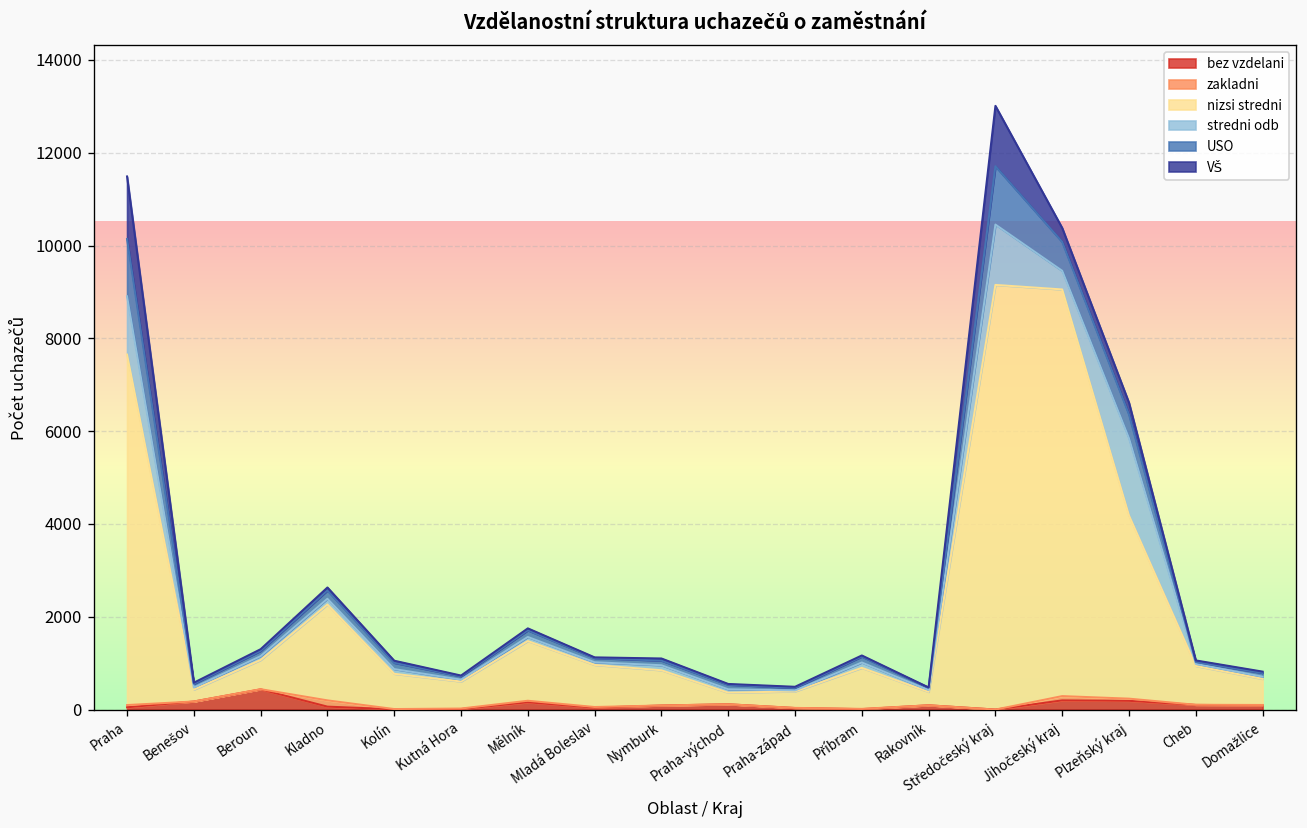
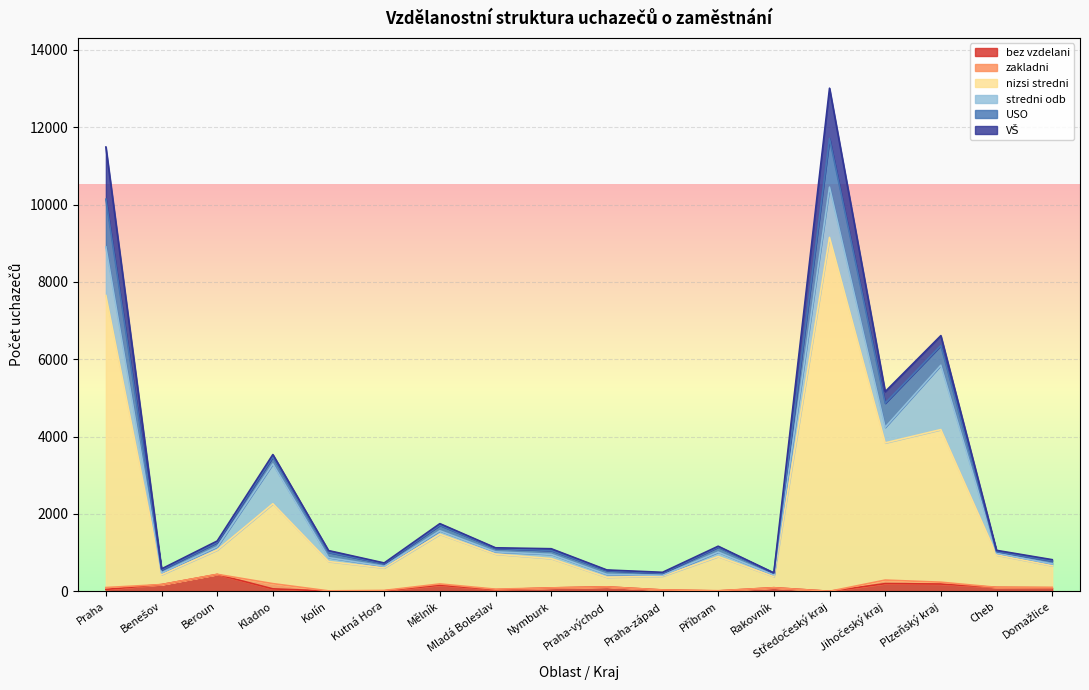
  {
    "bez vzdelani": {
      "Kladno": 100,
      "Jihočeský kraj": 200
    },
    "zakladni": {
      "Kladno": 100,
      "Jihočeský kraj": 100
    },
    "nizsi stredni": {
      "Praha": 7600,
      "Beroun": 600,
      "Kladno": 2100,
      "Kolín": 800,
      "Mělník": 1300,
      "Nymburk": 800,
      "Praha-východ": 300,
      "Příbram": 900,
      "Středočeský kraj": 9200,
-     "Jihočeský kraj": 8800,
+     "Jihočeský kraj": 3500,
      "Plzeňský kraj": 3900
    },
    "stredni odb": {
      "Praha": 1300,
      "Beroun": 100,
-     "Kladno": 100,
+     "Kladno": 1000,
      "Kolín": 100,
      "Mělník": 100,
      "Nymburk": 100,
      "Praha-východ": 100,
      "Příbram": 100,
      "Středočeský kraj": 1300,
      "Jihočeský kraj": 400,
      "Plzeňský kraj": 1700
    },
    "USO": {
      "Praha": 1200,
      "Středočeský kraj": 1300,
      "Jihočeský kraj": 600,
      "Plzeňský kraj": 500
    },
    "VŠ": {
      "Praha": 1300,
      "Středočeský kraj": 1300,
      "Jihočeský kraj": 300,
      "Plzeňský kraj": 300
    }
  }
